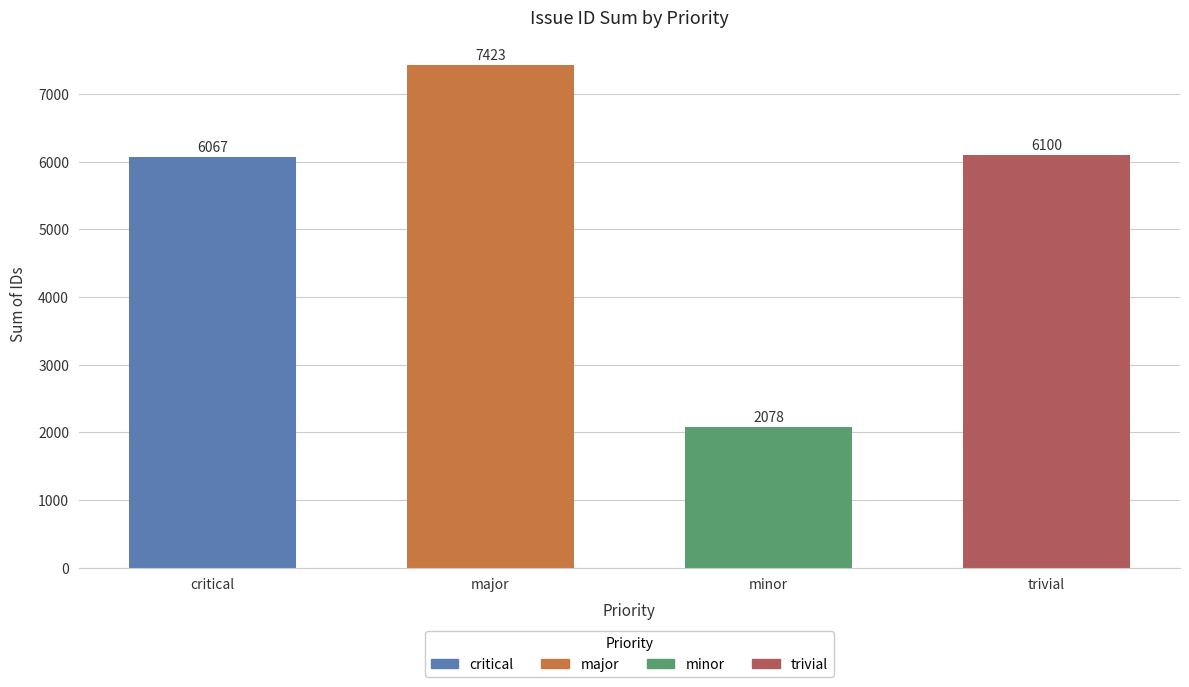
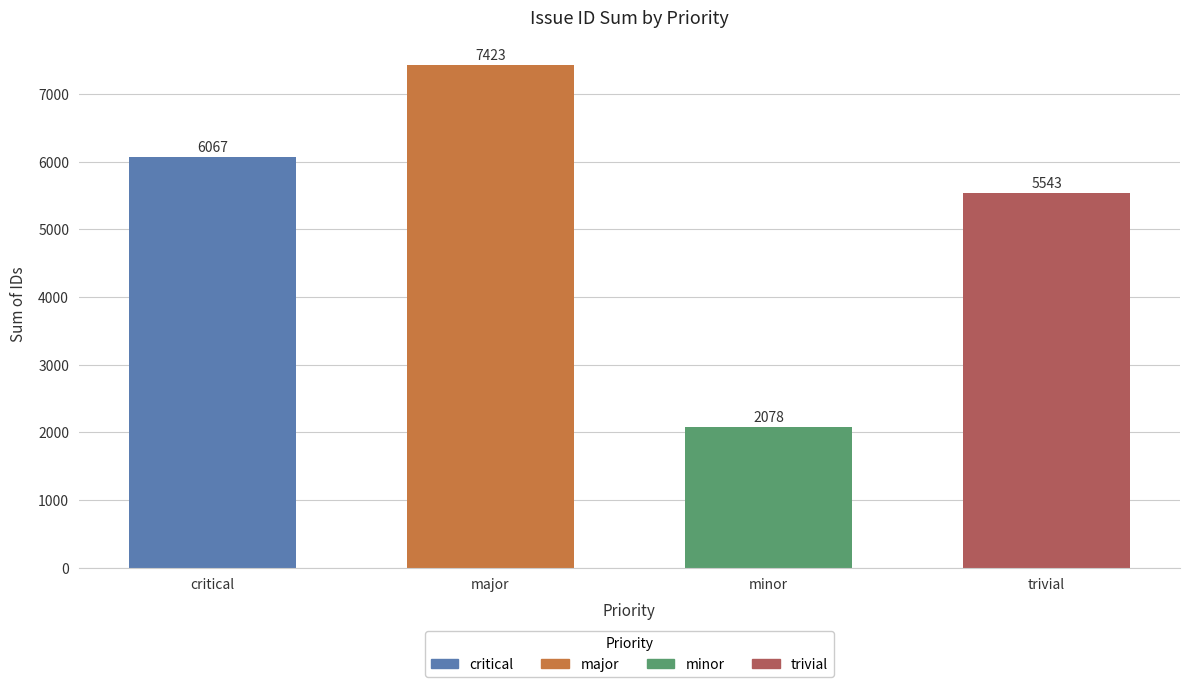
  {
    "critical": 6067,
    "major": 7423,
    "minor": 2078,
-   "trivial": 6100
+   "trivial": 5543
  }
